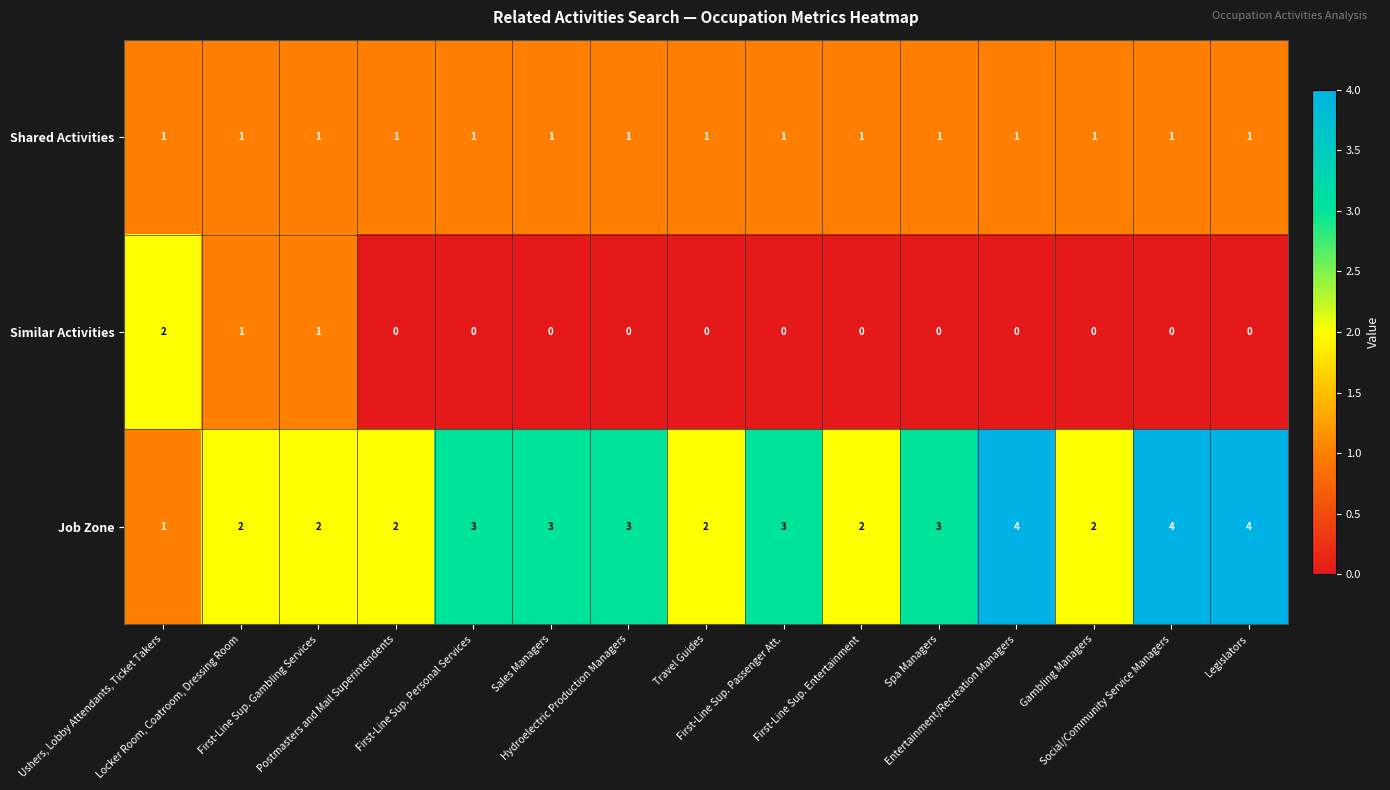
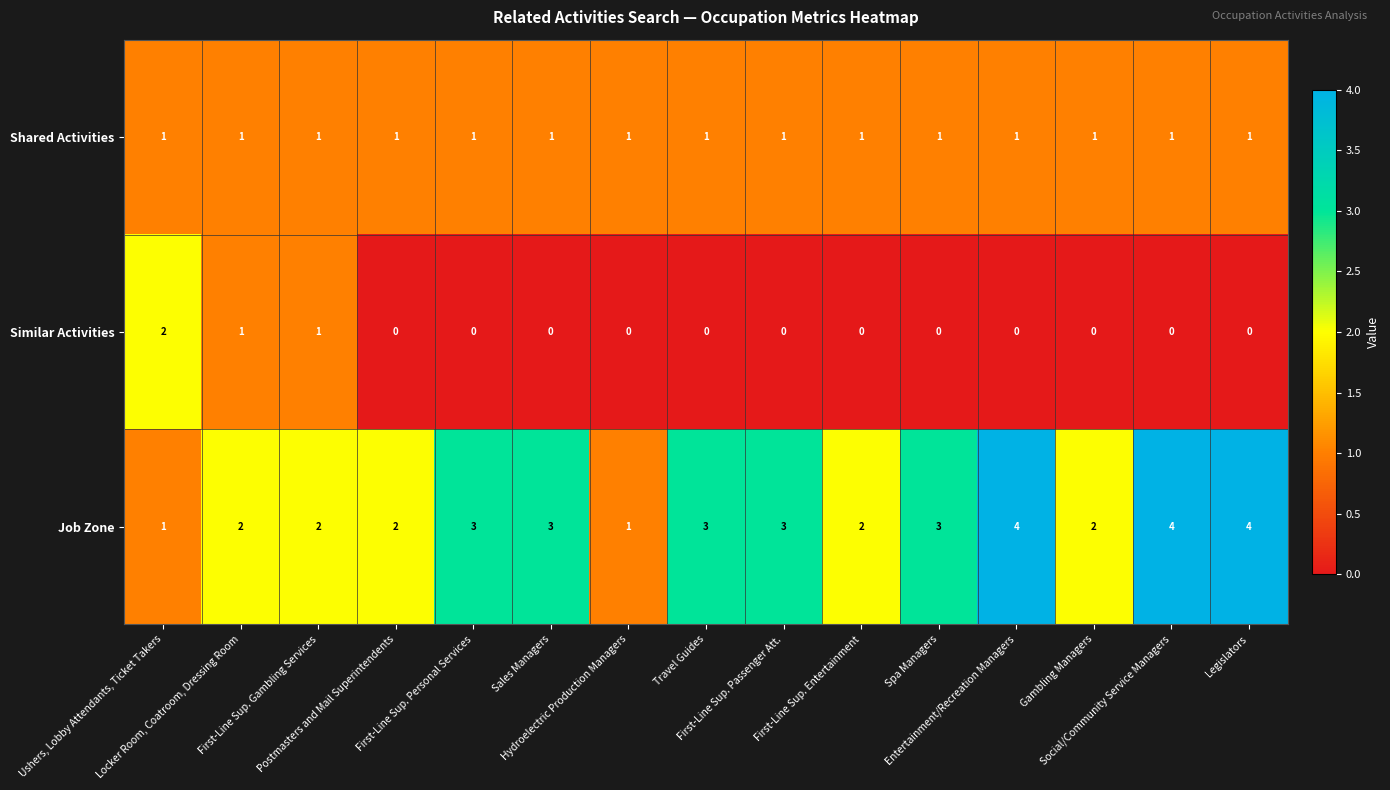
  {
    "Shared Activities": {
      "Ushers, Lobby Attendants, Ticket Takers": 1,
      "Locker Room, Coatroom, Dressing Room": 1,
      "First-Line Sup. Gambling Services": 1,
      "Postmasters and Mail Superintendents": 1,
      "First-Line Sup. Personal Services": 1,
      "Sales Managers": 1,
      "Hydroelectric Production Managers": 1,
      "Travel Guides": 1,
      "First-Line Sup. Passenger Att.": 1,
      "First-Line Sup. Entertainment": 1,
      "Spa Managers": 1,
      "Entertainment/Recreation Managers": 1,
      "Gambling Managers": 1,
      "Social/Community Service Managers": 1,
      "Legislators": 1
    },
    "Similar Activities": {
      "Ushers, Lobby Attendants, Ticket Takers": 2,
      "Locker Room, Coatroom, Dressing Room": 1,
      "First-Line Sup. Gambling Services": 1,
      "Postmasters and Mail Superintendents": 0,
      "First-Line Sup. Personal Services": 0,
      "Sales Managers": 0,
      "Hydroelectric Production Managers": 0,
      "Travel Guides": 0,
      "First-Line Sup. Passenger Att.": 0,
      "First-Line Sup. Entertainment": 0,
      "Spa Managers": 0,
      "Entertainment/Recreation Managers": 0,
      "Gambling Managers": 0,
      "Social/Community Service Managers": 0,
      "Legislators": 0
    },
    "Job Zone": {
      "Ushers, Lobby Attendants, Ticket Takers": 1,
      "Locker Room, Coatroom, Dressing Room": 2,
      "First-Line Sup. Gambling Services": 2,
      "Postmasters and Mail Superintendents": 2,
      "First-Line Sup. Personal Services": 3,
      "Sales Managers": 3,
-     "Hydroelectric Production Managers": 3,
-     "Travel Guides": 2,
+     "Hydroelectric Production Managers": 1,
+     "Travel Guides": 3,
      "First-Line Sup. Passenger Att.": 3,
      "First-Line Sup. Entertainment": 2,
      "Spa Managers": 3,
      "Entertainment/Recreation Managers": 4,
      "Gambling Managers": 2,
      "Social/Community Service Managers": 4,
      "Legislators": 4
    }
  }
